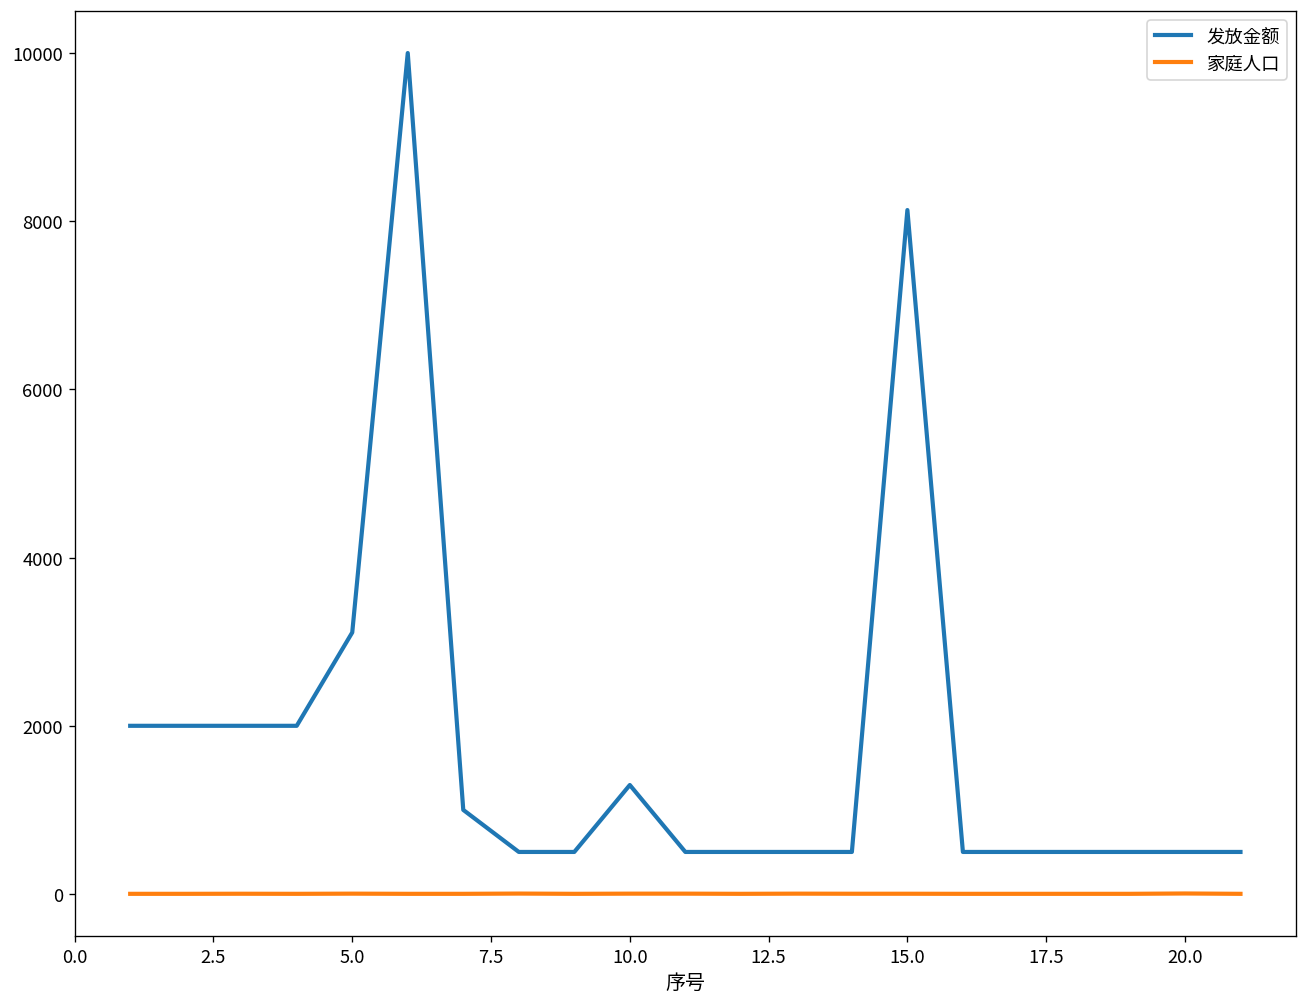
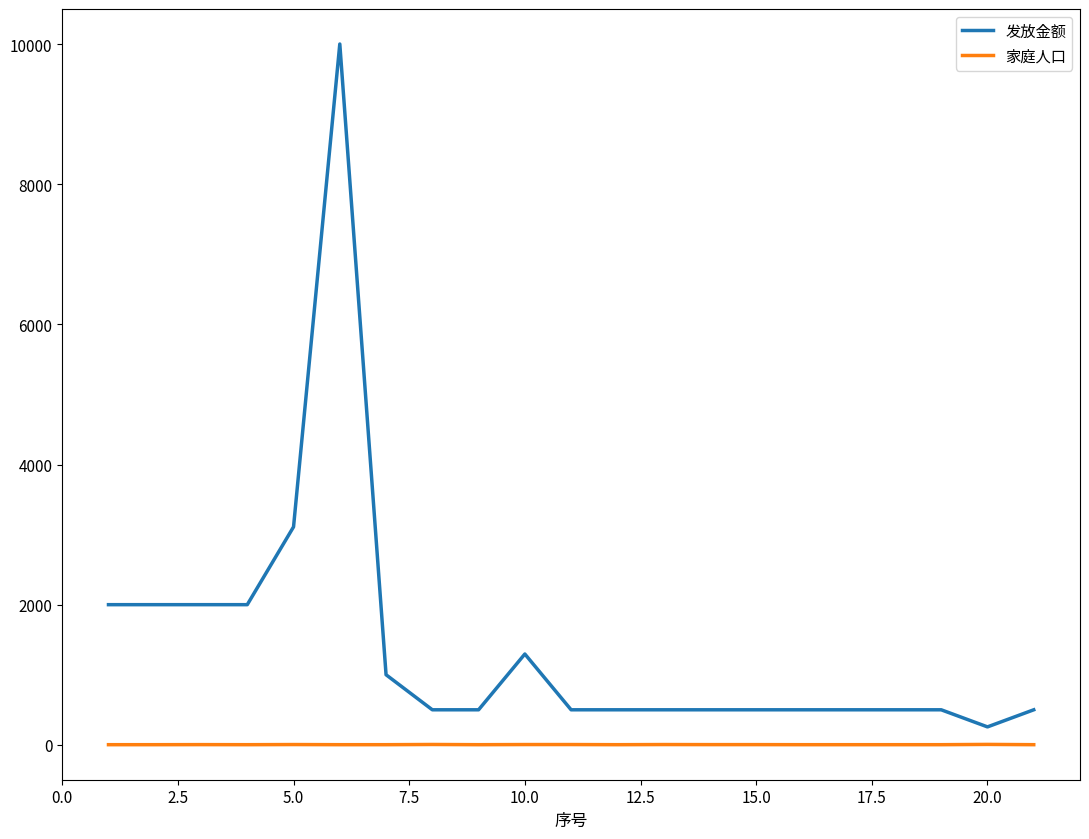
  {
    "发放金额": {
      "5.0": 3100,
      "10.0": 1300,
-     "15.0": 8100,
-     "20.0": 500
+     "15.0": 500,
+     "20.0": 300
    },
    "家庭人口": {
      "5.0": 0,
      "10.0": 0,
      "15.0": 0,
      "20.0": 0
    }
  }
